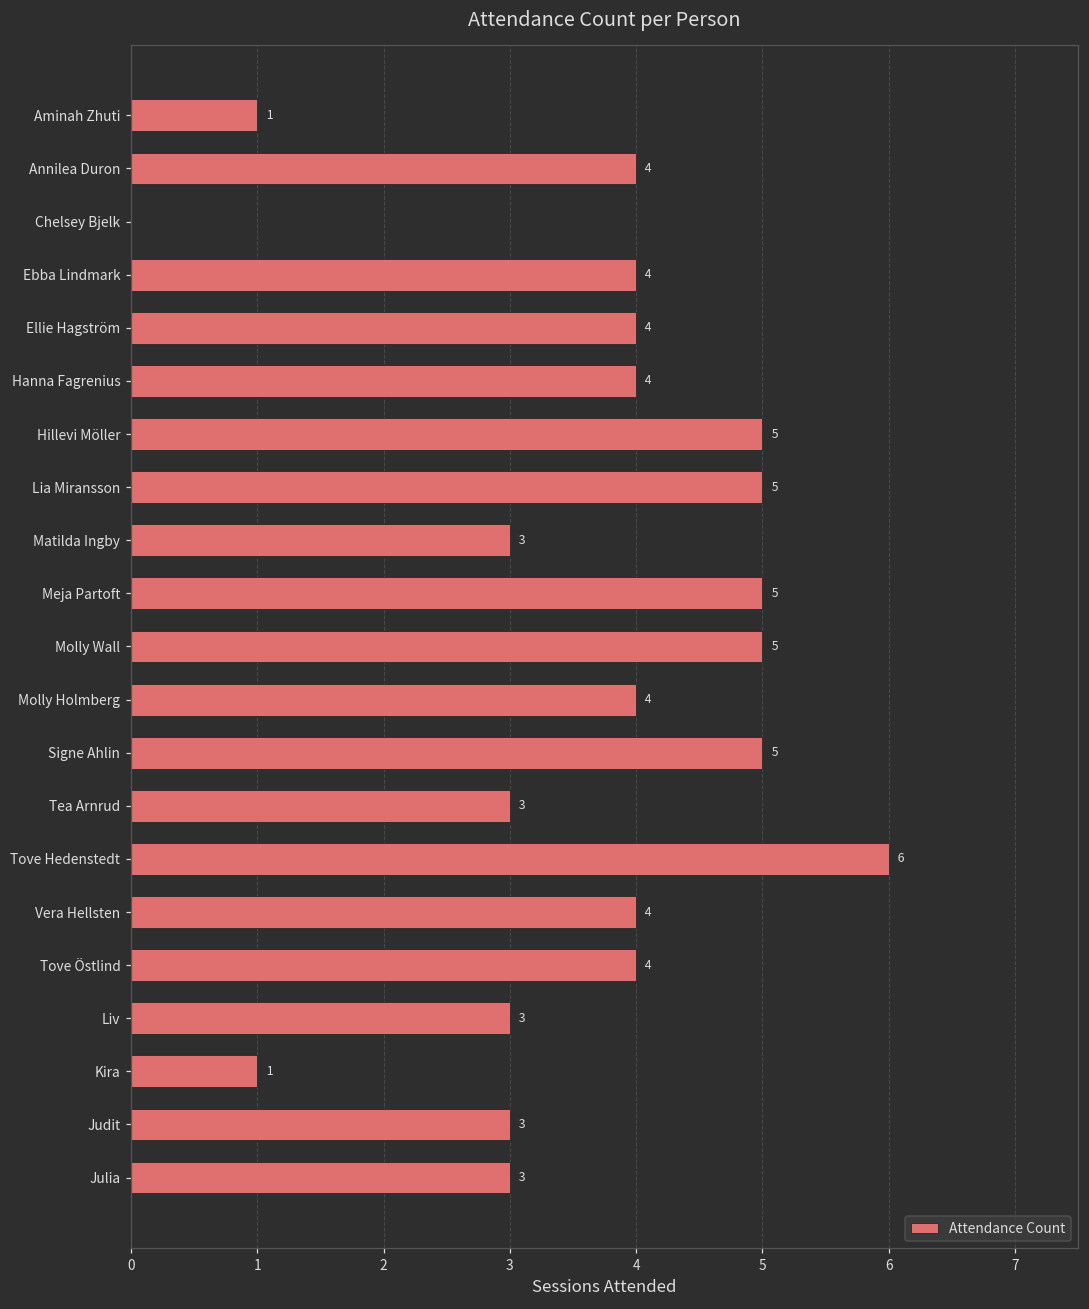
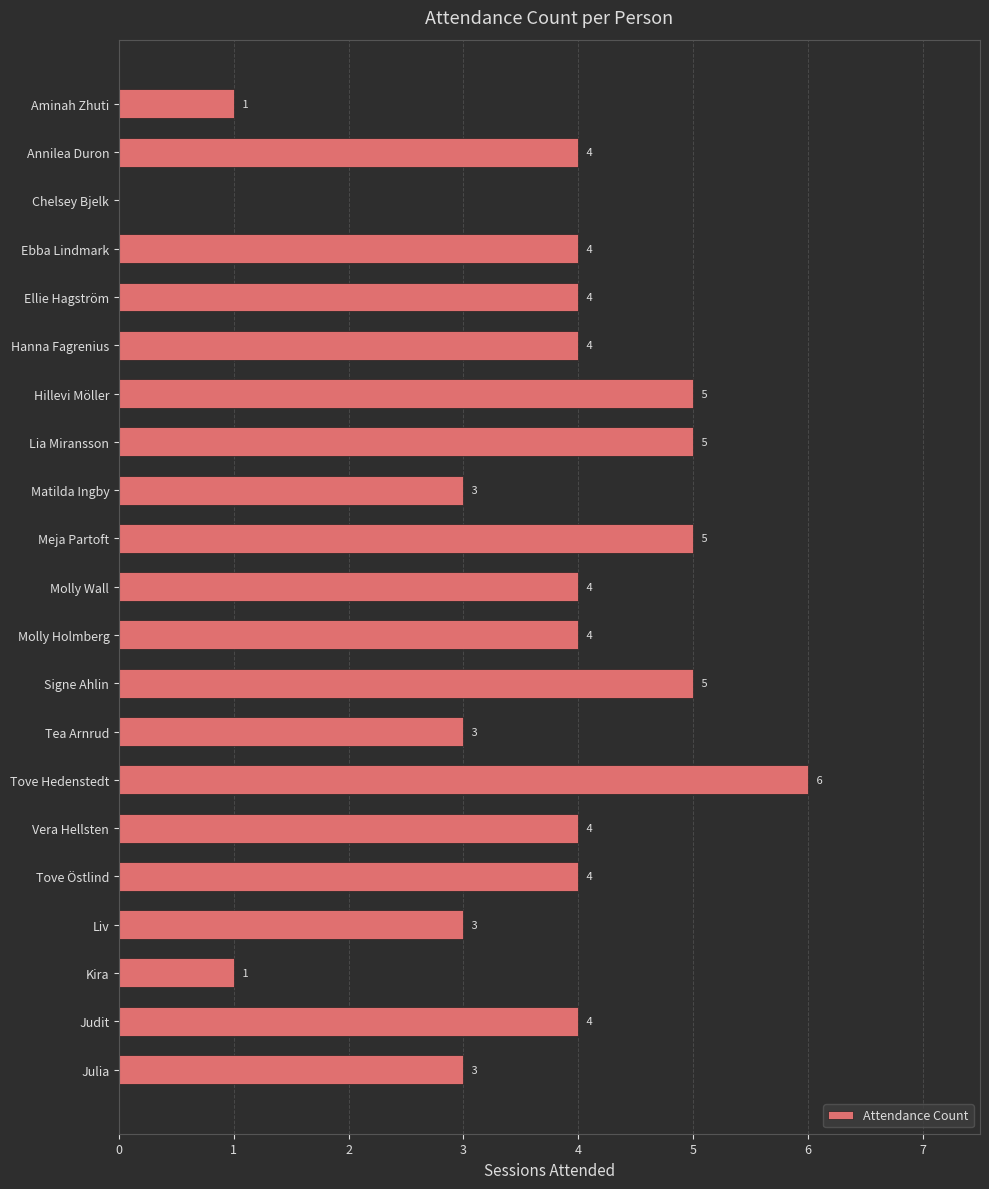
  {
    "Aminah Zhuti": 1,
    "Annilea Duron": 4,
    "Ebba Lindmark": 4,
    "Ellie Hagström": 4,
    "Hanna Fagrenius": 4,
    "Hillevi Möller": 5,
    "Lia Miransson": 5,
    "Matilda Ingby": 3,
    "Meja Partoft": 5,
-   "Molly Wall": 5,
+   "Molly Wall": 4,
    "Molly Holmberg": 4,
    "Signe Ahlin": 5,
    "Tea Arnrud": 3,
    "Tove Hedenstedt": 6,
    "Vera Hellsten": 4,
    "Tove Östlind": 4,
    "Liv": 3,
    "Kira": 1,
-   "Judit": 3,
+   "Judit": 4,
    "Julia": 3
  }
